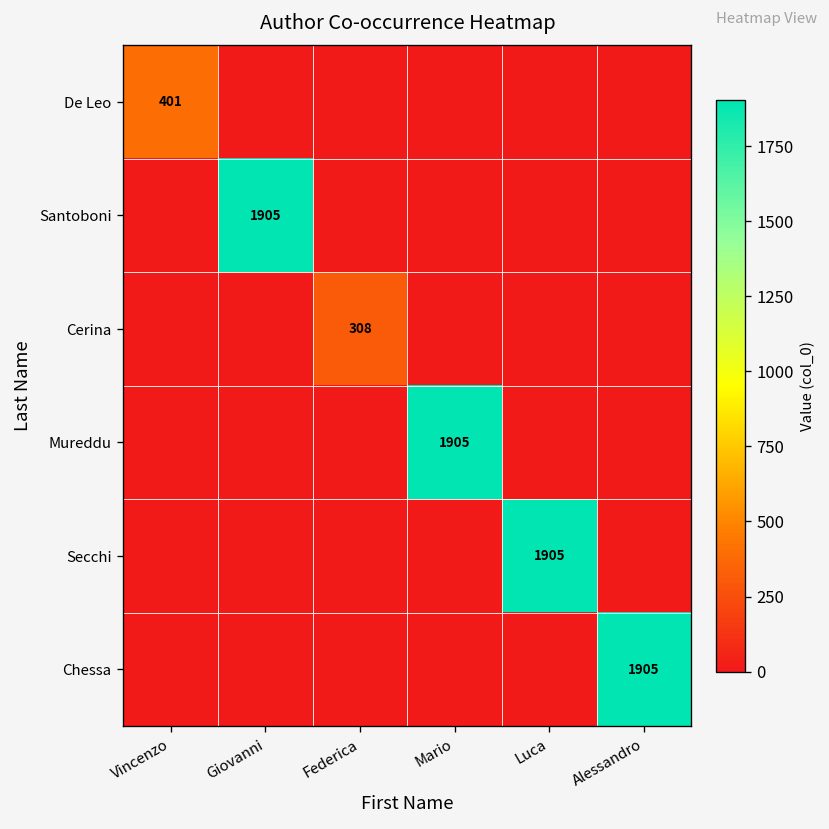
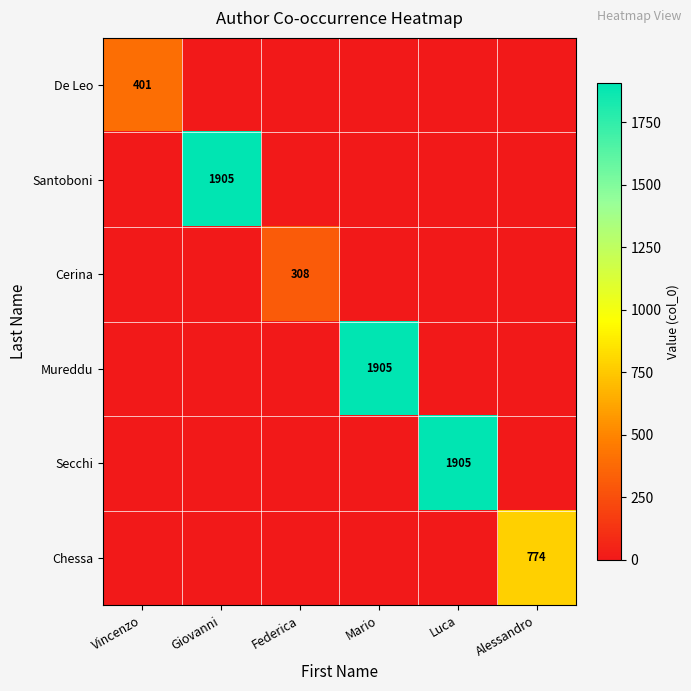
  {
    "De Leo": {
      "Vincenzo": 401
    },
    "Santoboni": {
      "Giovanni": 1905
    },
    "Cerina": {
      "Federica": 308
    },
    "Mureddu": {
      "Mario": 1905
    },
    "Secchi": {
      "Luca": 1905
    },
    "Chessa": {
-     "Alessandro": 1905
+     "Alessandro": 774
    }
  }
